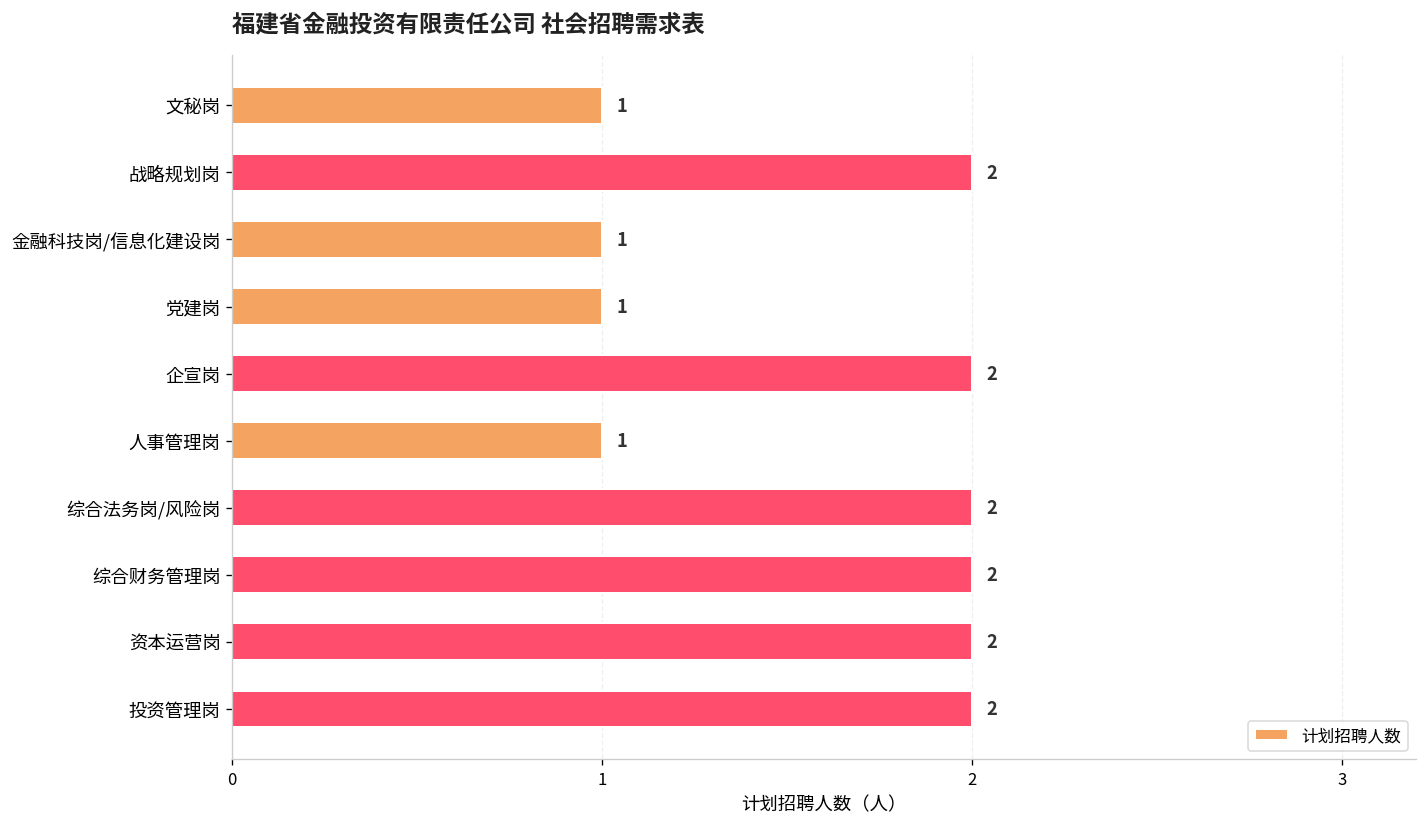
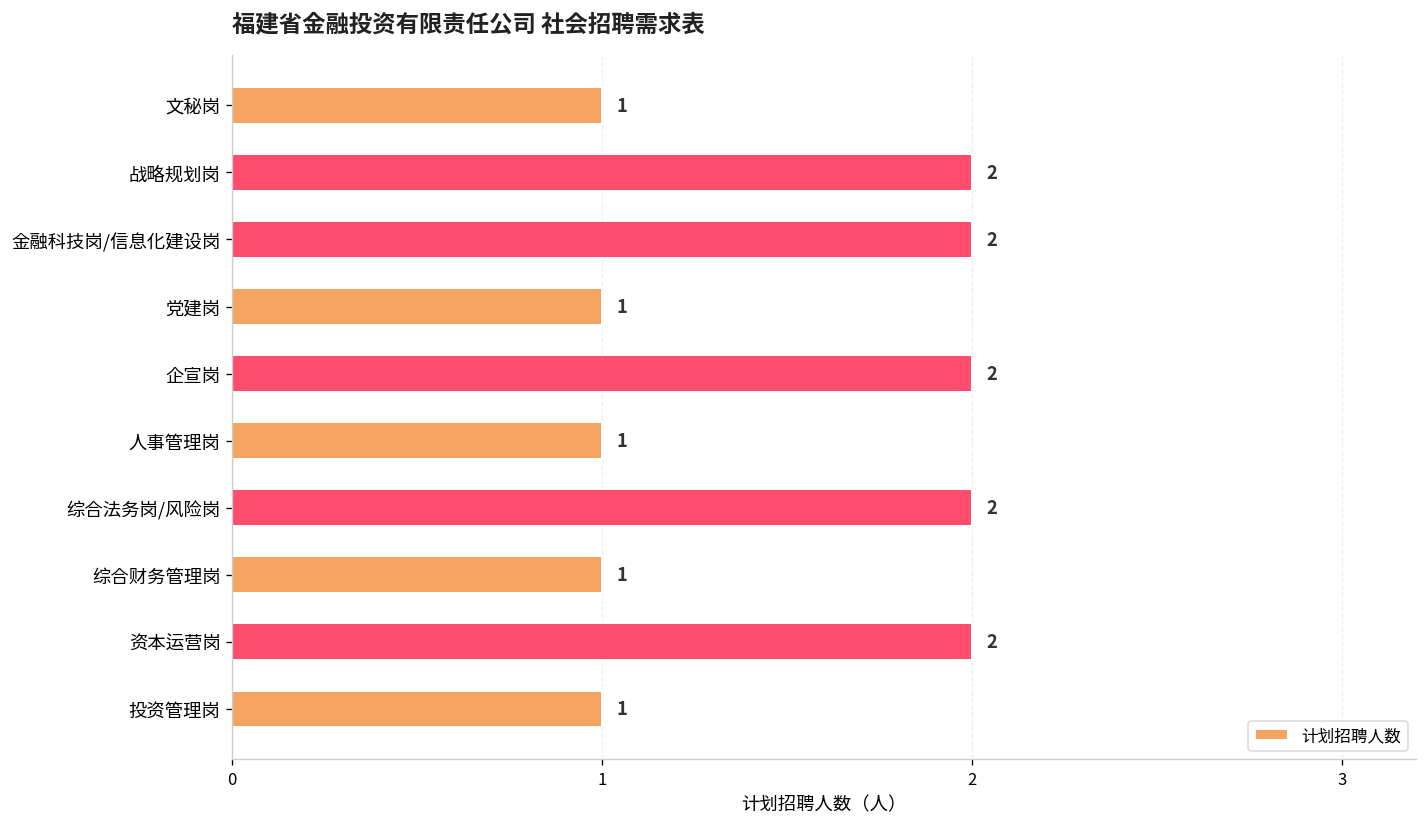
  {
    "文秘岗": 1,
    "战略规划岗": 2,
-   "金融科技岗/信息化建设岗": 1,
+   "金融科技岗/信息化建设岗": 2,
    "党建岗": 1,
    "企宣岗": 2,
    "人事管理岗": 1,
    "综合法务岗/风险岗": 2,
-   "综合财务管理岗": 2,
+   "综合财务管理岗": 1,
    "资本运营岗": 2,
-   "投资管理岗": 2
+   "投资管理岗": 1
  }
